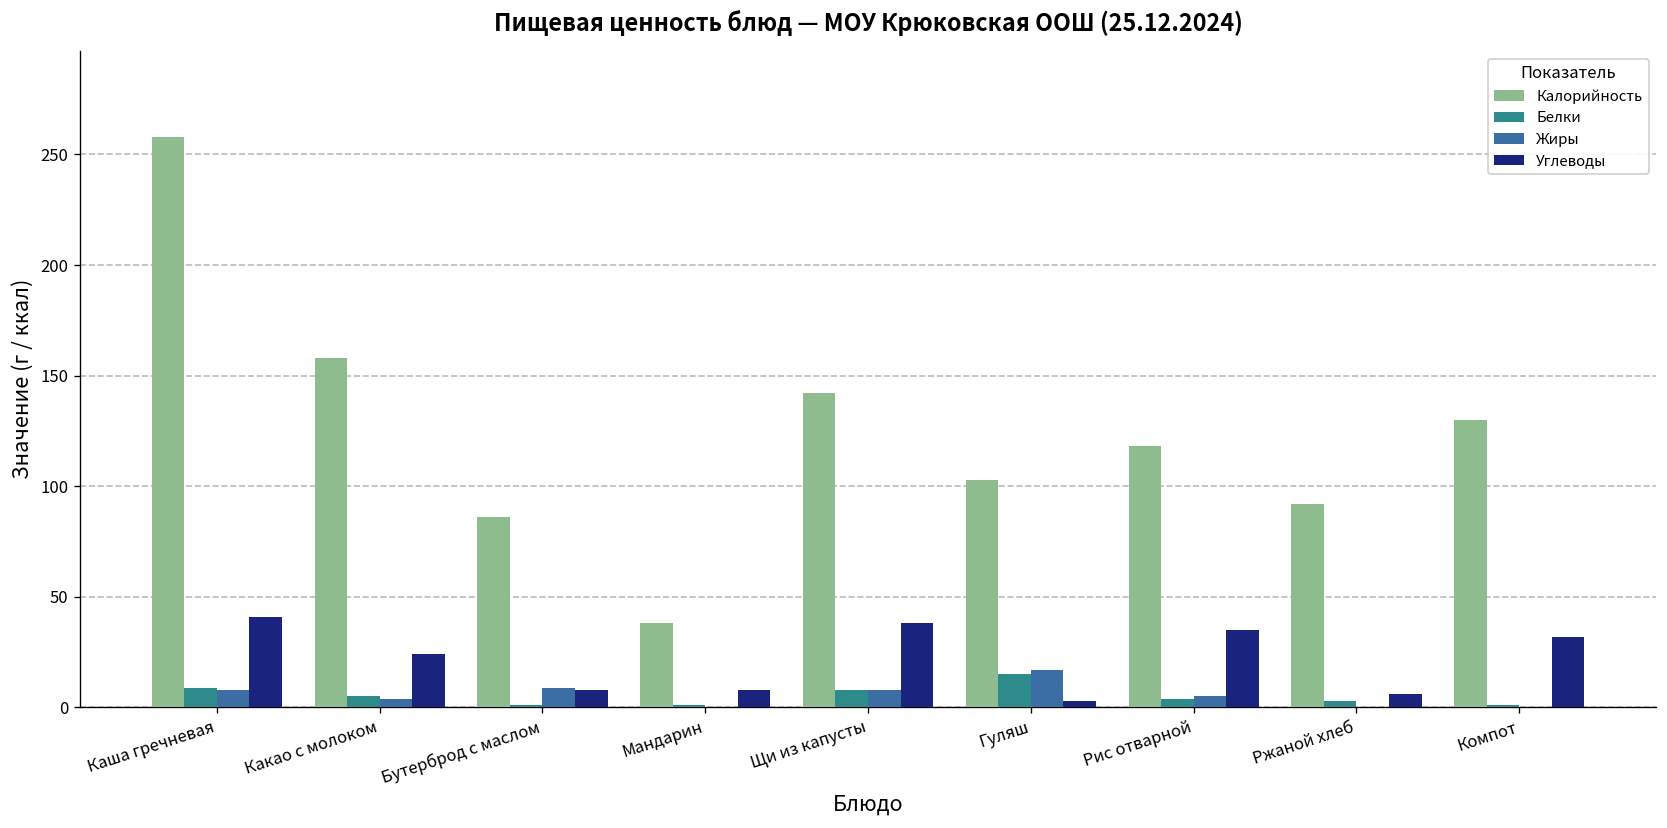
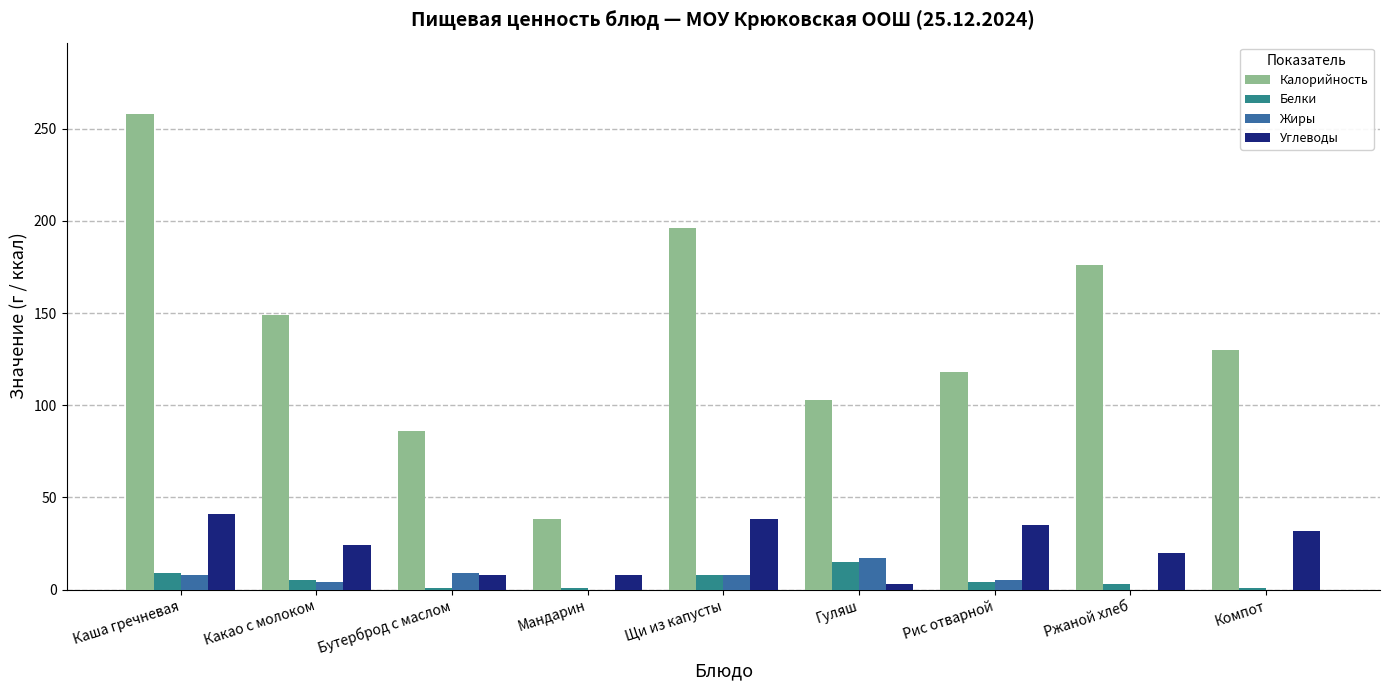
  {
    "Калорийность": {
      "Каша гречневая": 258,
-     "Какао с молоком": 158,
+     "Какао с молоком": 149,
      "Бутерброд с маслом": 86,
      "Мандарин": 38,
-     "Щи из капусты": 142,
+     "Щи из капусты": 196,
      "Гуляш": 103,
      "Рис отварной": 118,
-     "Ржаной хлеб": 92,
+     "Ржаной хлеб": 176,
      "Компот": 130
    },
    "Углеводы": {
      "Каша гречневая": 41,
      "Какао с молоком": 24,
      "Бутерброд с маслом": 8,
      "Мандарин": 8,
      "Щи из капусты": 38,
      "Гуляш": 3,
      "Рис отварной": 35,
-     "Ржаной хлеб": 6,
+     "Ржаной хлеб": 20,
      "Компот": 32
    }
  }
